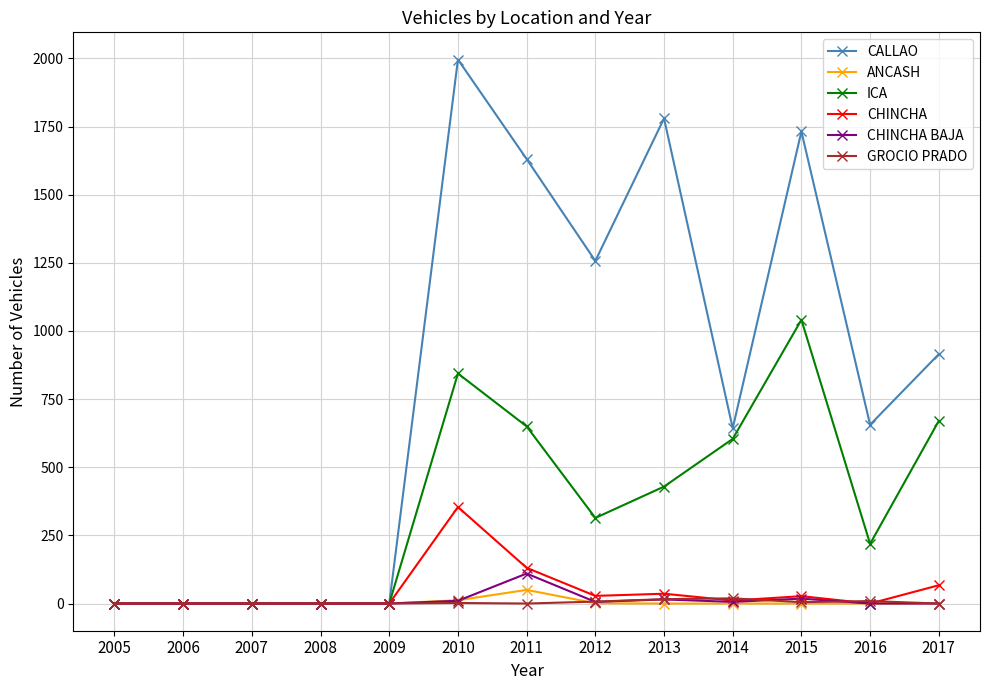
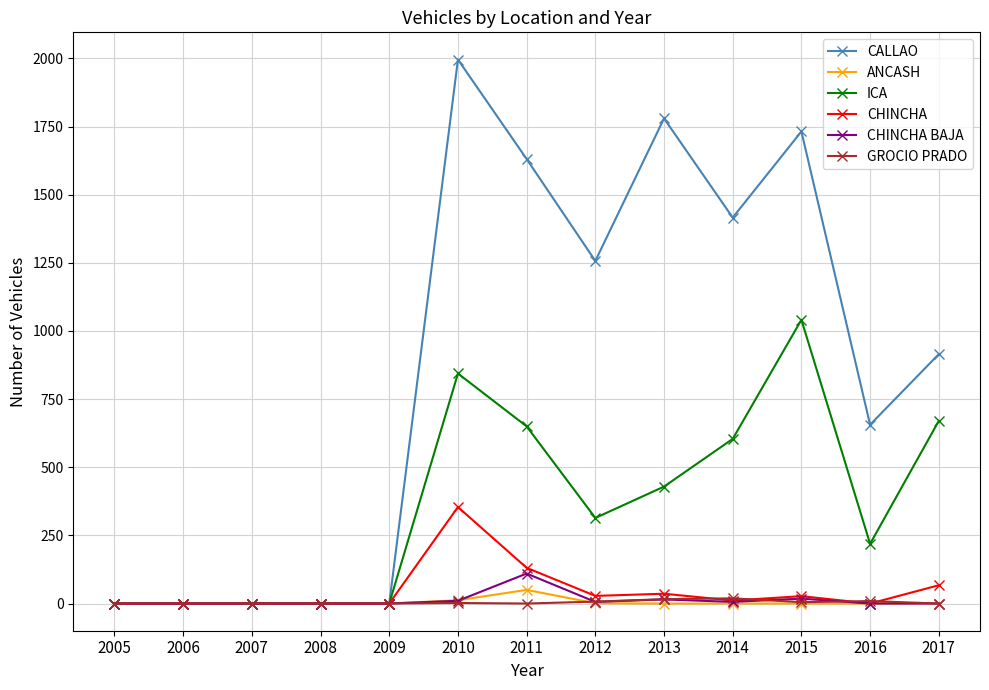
  {
    "CALLAO": {
      "2010": 2000,
      "2011": 1630,
      "2012": 1260,
      "2013": 1780,
-     "2014": 640,
+     "2014": 1420,
      "2015": 1730,
      "2016": 660,
      "2017": 920
    },
    "ANCASH": {
      "2011": 50,
      "2013": 0
    },
    "ICA": {
      "2010": 840,
      "2011": 650,
      "2012": 310,
      "2013": 430,
      "2014": 600,
      "2015": 1040,
      "2016": 220,
      "2017": 670
    },
    "CHINCHA": {
      "2010": 350,
      "2011": 130,
      "2012": 30,
      "2013": 40,
      "2017": 70
    },
    "CHINCHA BAJA": {
      "2011": 110
    },
    "GROCIO PRADO": {
      "2011": 0
    }
  }
